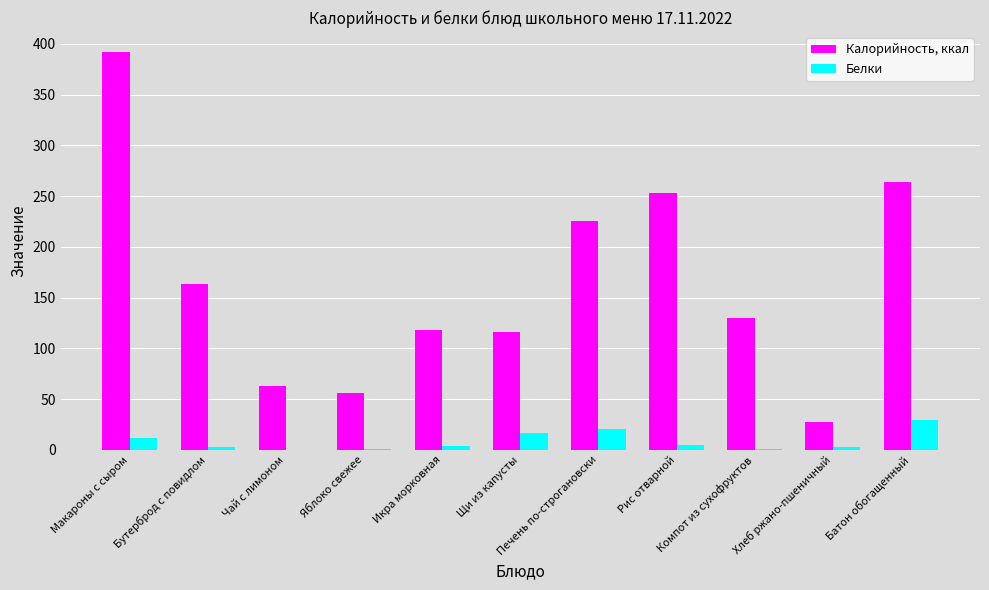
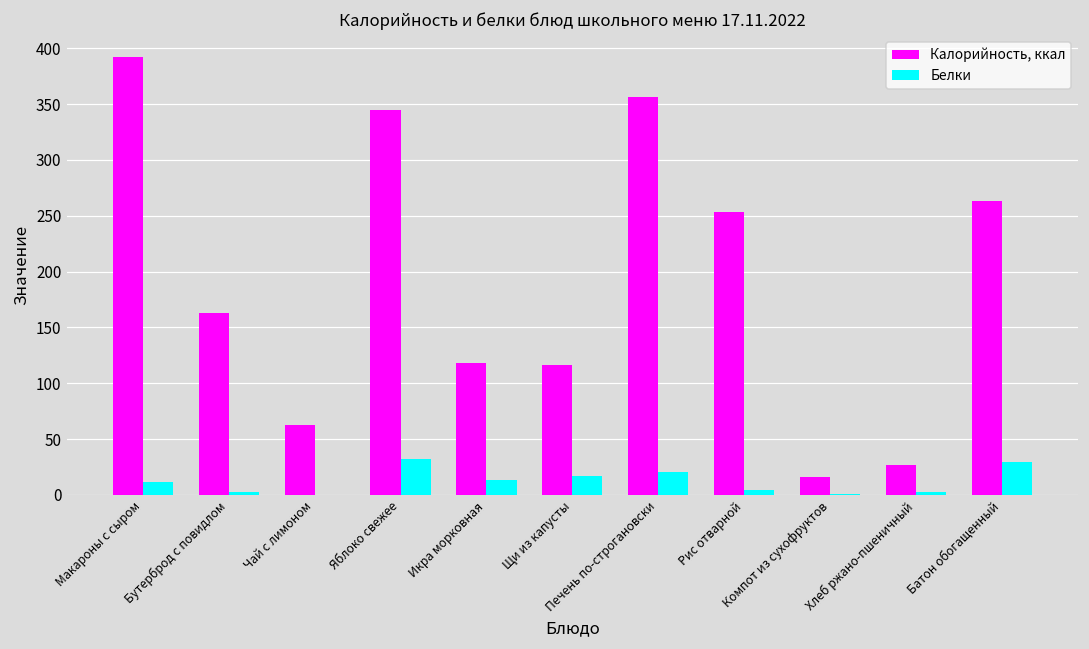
  {
    "Калорийность, ккал": {
      "Макароны с сыром": 392,
      "Бутерброд с повидлом": 163,
      "Чай с лимоном": 63,
-     "Яблоко свежее": 56,
+     "Яблоко свежее": 344,
      "Икра морковная": 118,
      "Щи из капусты": 116,
-     "Печень по-строгановски": 225,
+     "Печень по-строгановски": 356,
      "Рис отварной": 253,
-     "Компот из сухофруктов": 130,
+     "Компот из сухофруктов": 16,
      "Хлеб ржано-пшеничный": 27,
      "Батон обогащенный": 263
    },
    "Белки": {
      "Макароны с сыром": 11,
      "Бутерброд с повидлом": 3,
-     "Яблоко свежее": 0,
-     "Икра морковная": 4,
+     "Яблоко свежее": 32,
+     "Икра морковная": 13,
      "Щи из капусты": 17,
      "Печень по-строгановски": 20,
      "Рис отварной": 4,
      "Хлеб ржано-пшеничный": 3,
      "Батон обогащенный": 30
    }
  }
